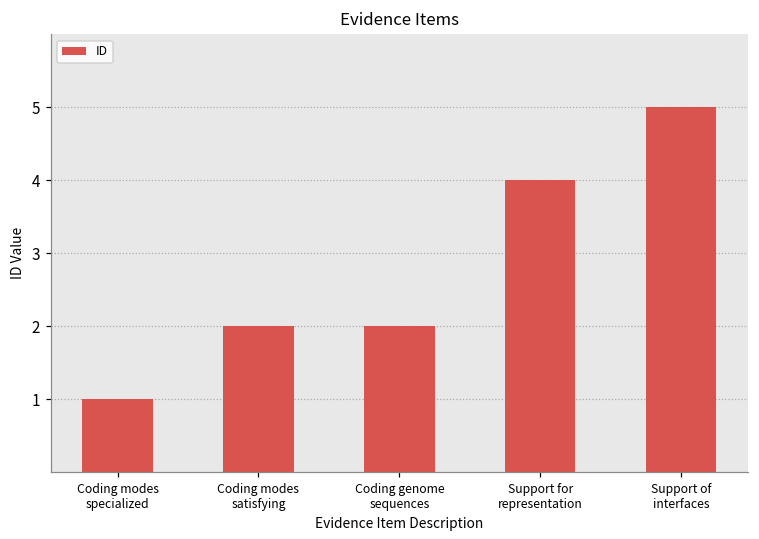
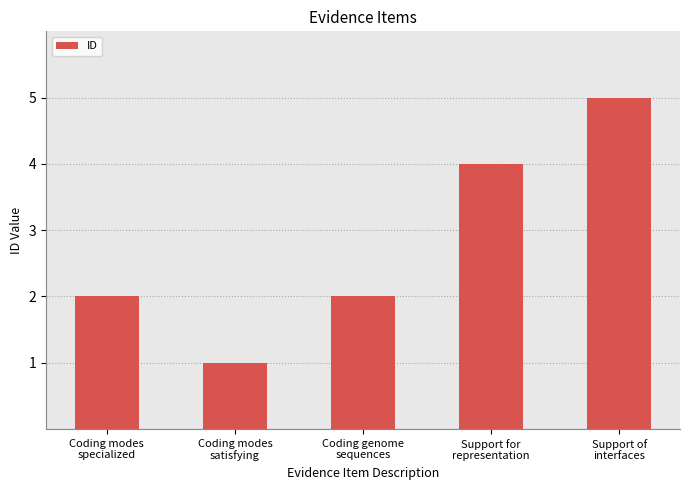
  {
-   "Coding modes specialized": 1,
-   "Coding modes satisfying": 2,
+   "Coding modes specialized": 2,
+   "Coding modes satisfying": 1,
    "Coding genome sequences": 2,
    "Support for representation": 4,
    "Support of interfaces": 5
  }
